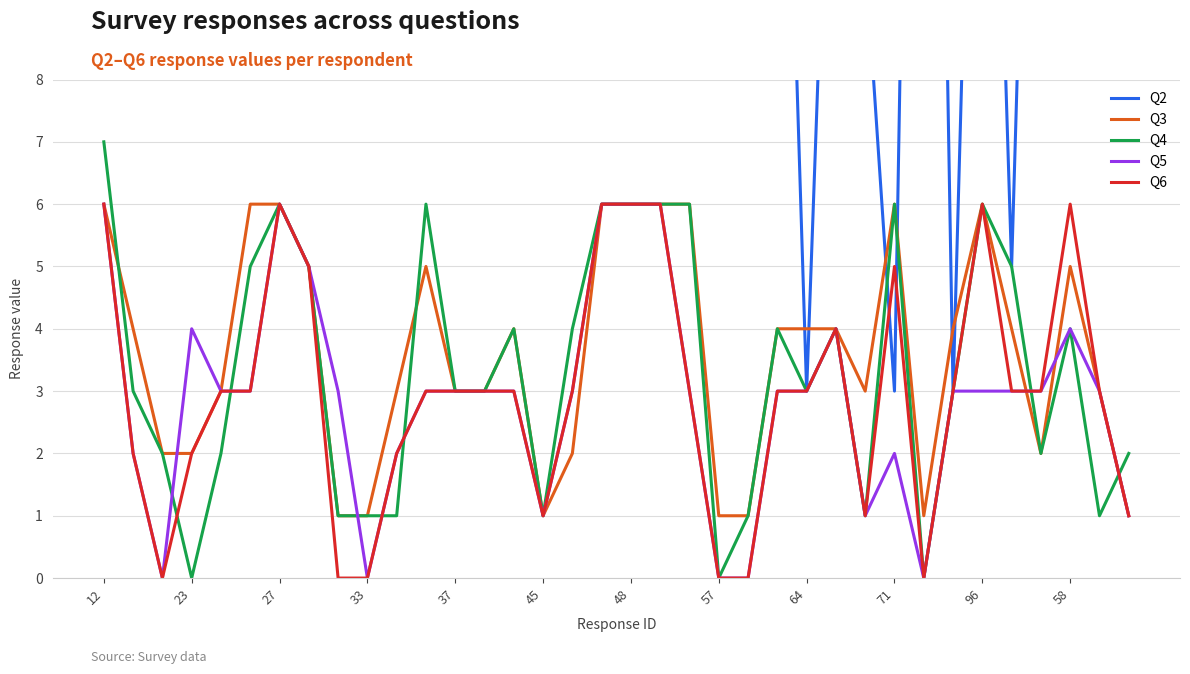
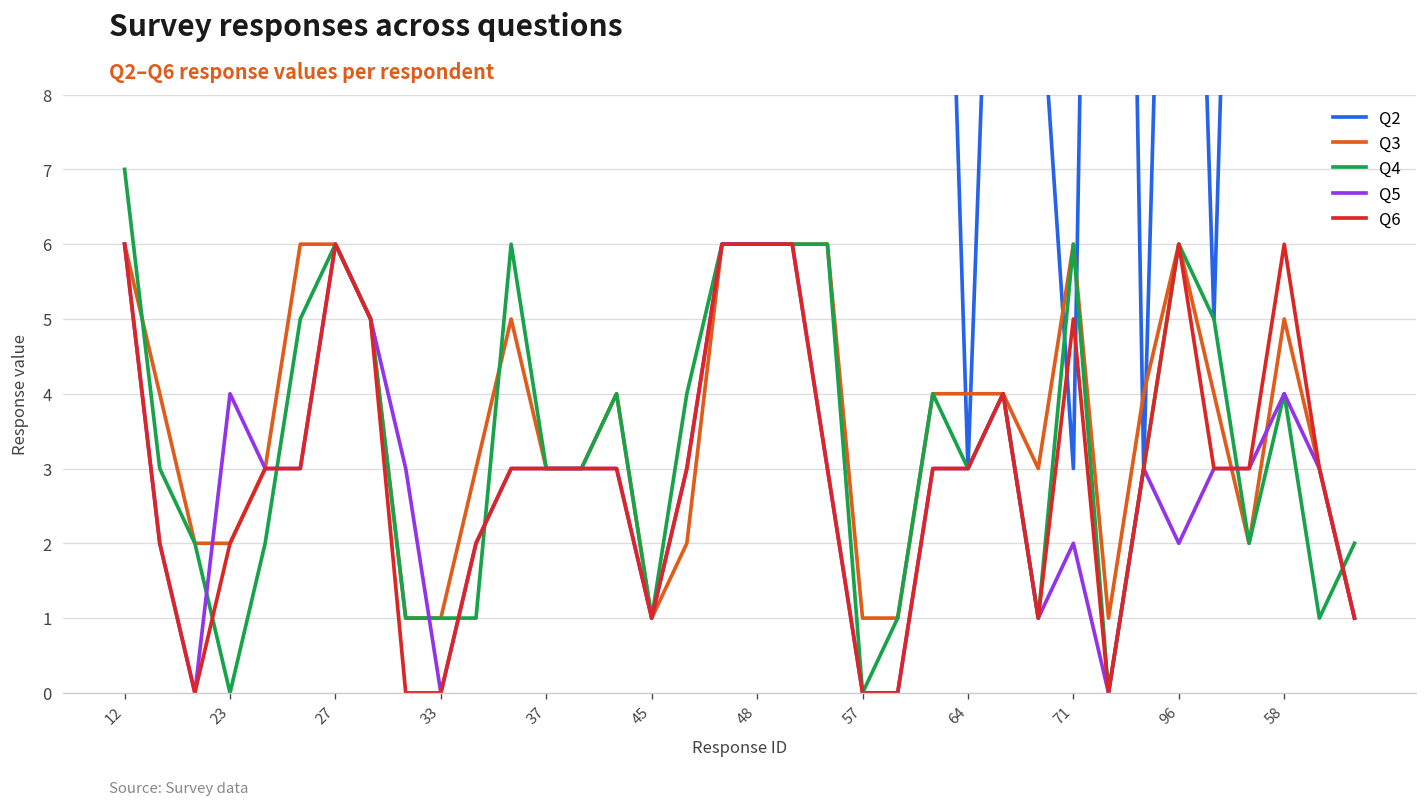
  {
    "Q2": {
      "71": 3
    },
    "Q4": {
      "12": 7,
      "23": 0
    },
    "Q5": {
      "23": 4,
      "71": 2,
-     "96": 3
+     "96": 2
    }
  }
